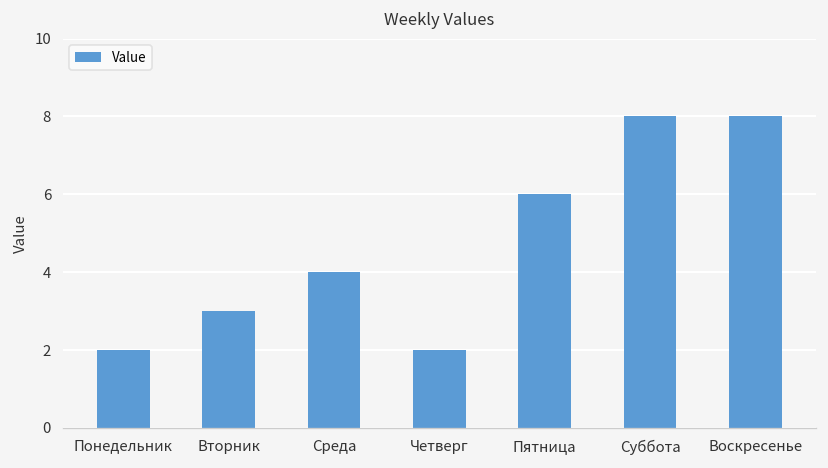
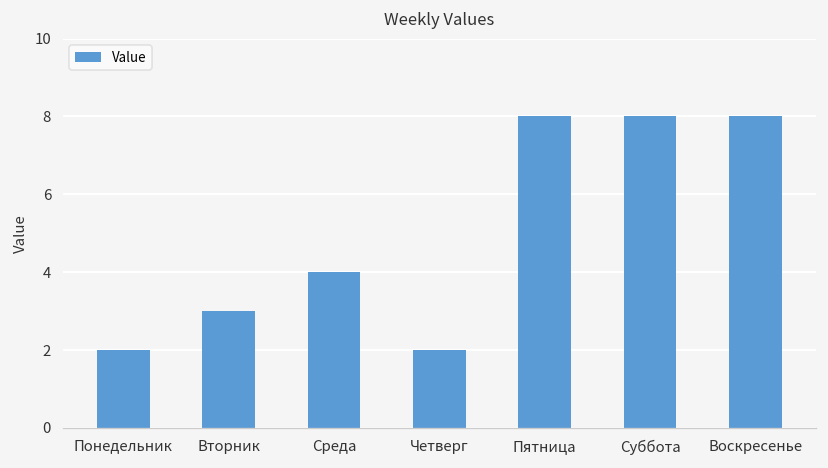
  {
    "Понедельник": 2,
    "Вторник": 3,
    "Среда": 4,
    "Четверг": 2,
-   "Пятница": 6,
+   "Пятница": 8,
    "Суббота": 8,
    "Воскресенье": 8
  }
